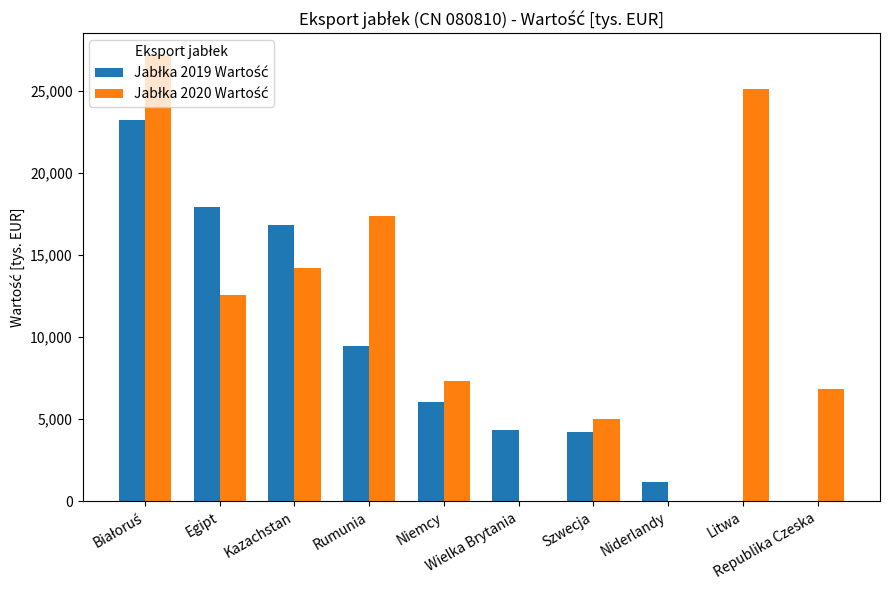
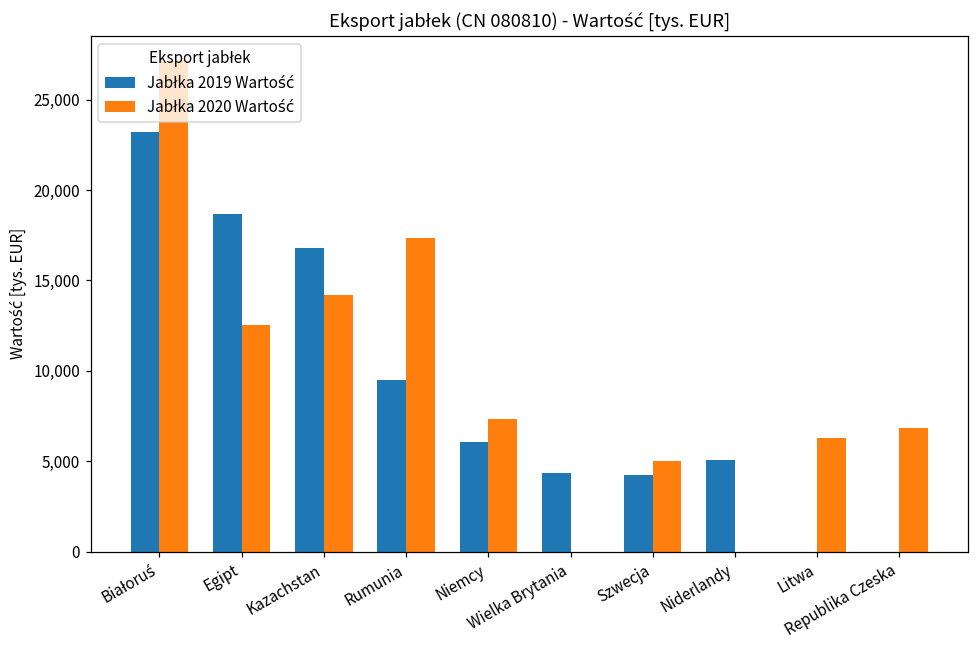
  {
    "Jabłka 2019 Wartość": {
      "Białoruś": "23,200",
-     "Egipt": "17,900",
+     "Egipt": "18,700",
      "Kazachstan": "16,800",
      "Rumunia": "9,500",
      "Niemcy": "6,000",
      "Wielka Brytania": "4,400",
      "Szwecja": "4,200",
-     "Niderlandy": "1,200",
+     "Niderlandy": "5,100",
      "Litwa": "0",
      "Republika Czeska": "0"
    },
    "Jabłka 2020 Wartość": {
      "Egipt": "12,500",
      "Kazachstan": "14,200",
      "Rumunia": "17,400",
      "Niemcy": "7,400",
      "Wielka Brytania": "0",
      "Szwecja": "5,000",
      "Niderlandy": "0",
-     "Litwa": "25,100",
+     "Litwa": "6,300",
      "Republika Czeska": "6,800"
    }
  }
